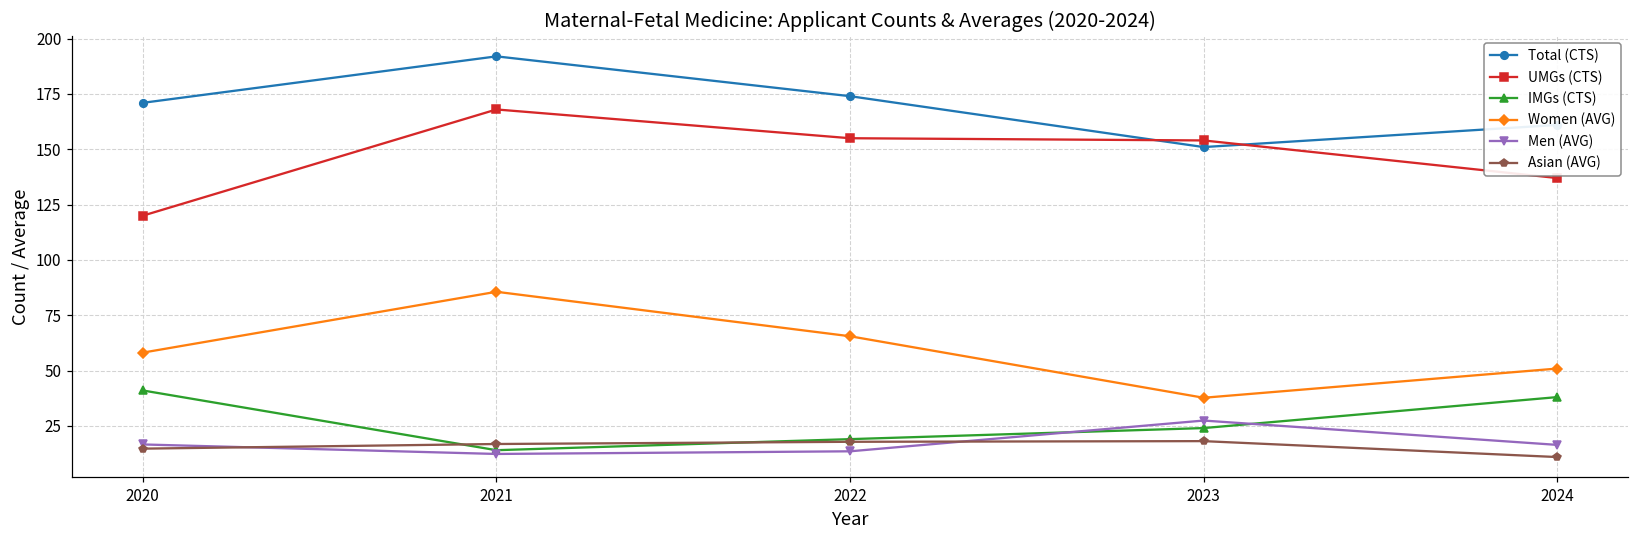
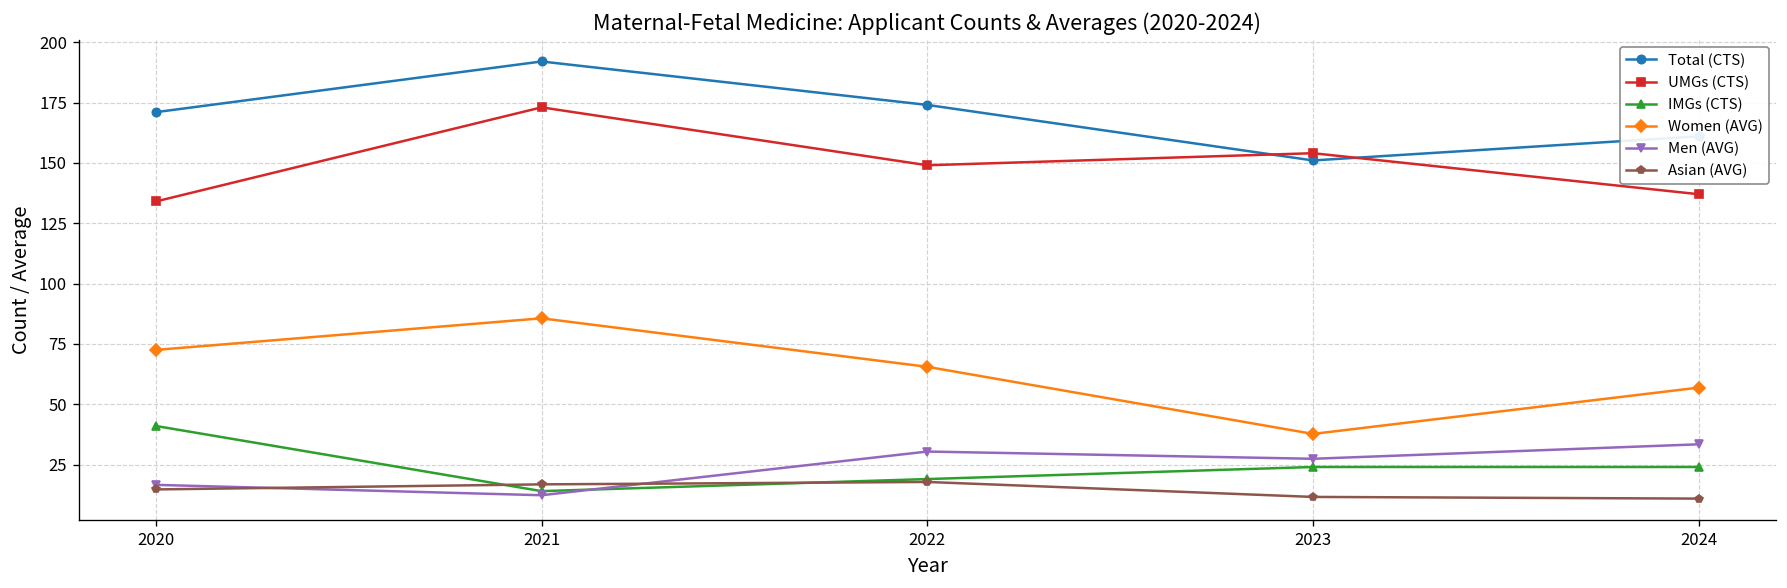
  {
    "Total (CTS)": {
      "2020": 171,
      "2021": 192,
      "2022": 174,
      "2023": 151
    },
    "UMGs (CTS)": {
-     "2020": 120,
-     "2021": 168,
-     "2022": 155,
+     "2020": 134,
+     "2021": 173,
+     "2022": 149,
      "2023": 154,
      "2024": 137
    },
    "IMGs (CTS)": {
      "2020": 41,
      "2021": 14,
      "2023": 24,
-     "2024": 38
+     "2024": 24
    },
    "Women (AVG)": {
-     "2020": 58,
+     "2020": 73,
      "2021": 86,
      "2022": 66,
      "2023": 38,
-     "2024": 51
+     "2024": 57
    },
    "Men (AVG)": {
      "2020": 17,
      "2021": 12,
-     "2022": 14,
+     "2022": 30,
      "2023": 27,
-     "2024": 16
+     "2024": 33
    },
    "Asian (AVG)": {
      "2020": 15,
      "2021": 17,
-     "2023": 18,
+     "2023": 12,
      "2024": 11
    }
  }
